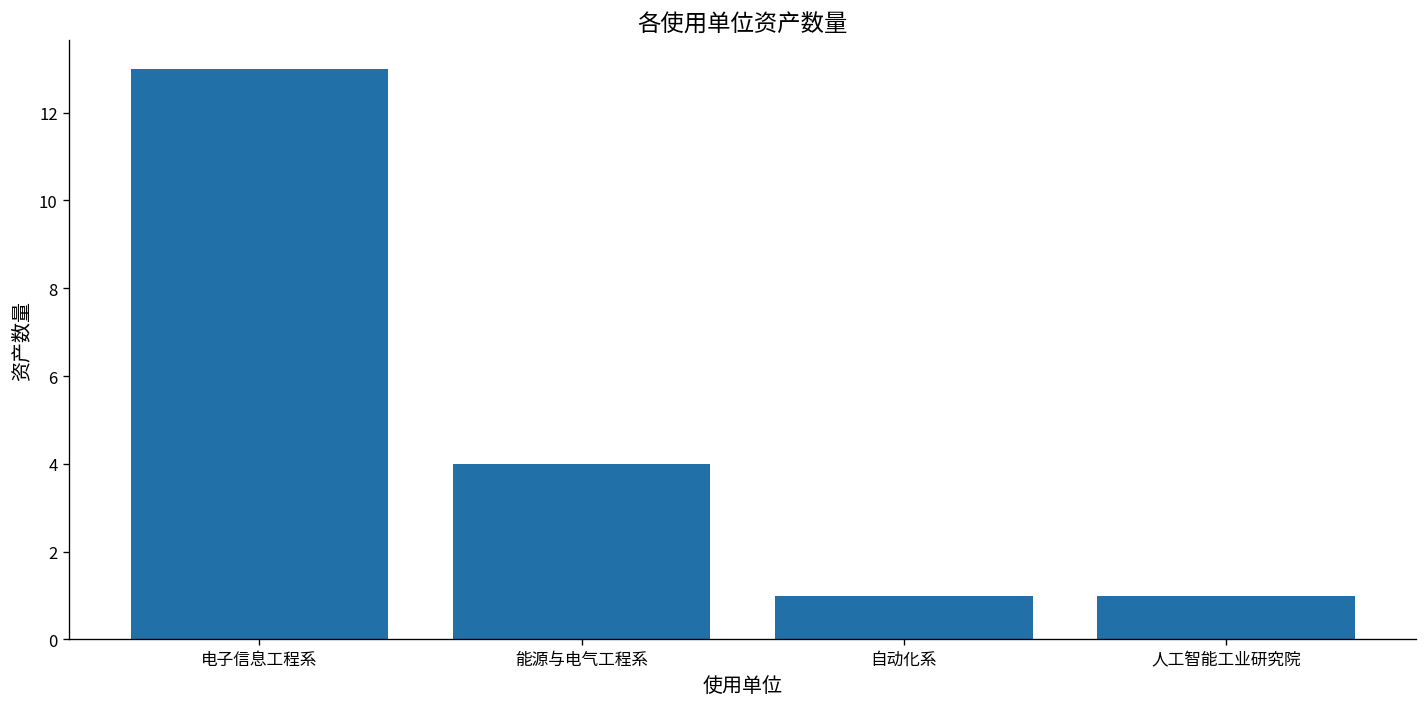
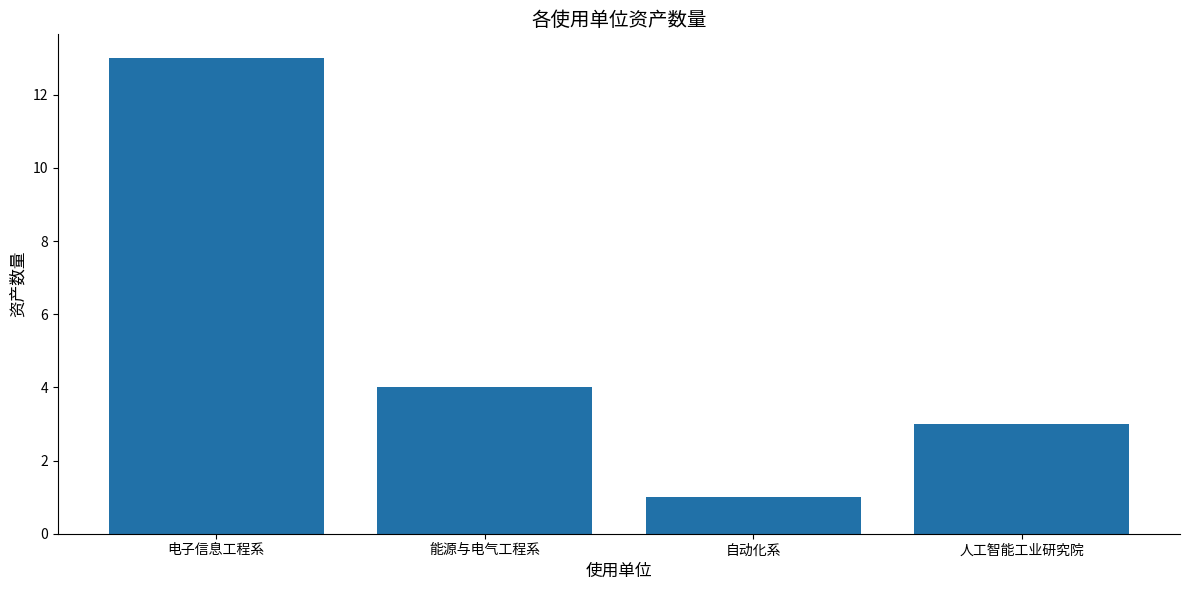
  {
    "电子信息工程系": 13,
    "能源与电气工程系": 4,
    "自动化系": 1,
-   "人工智能工业研究院": 1
+   "人工智能工业研究院": 3
  }
